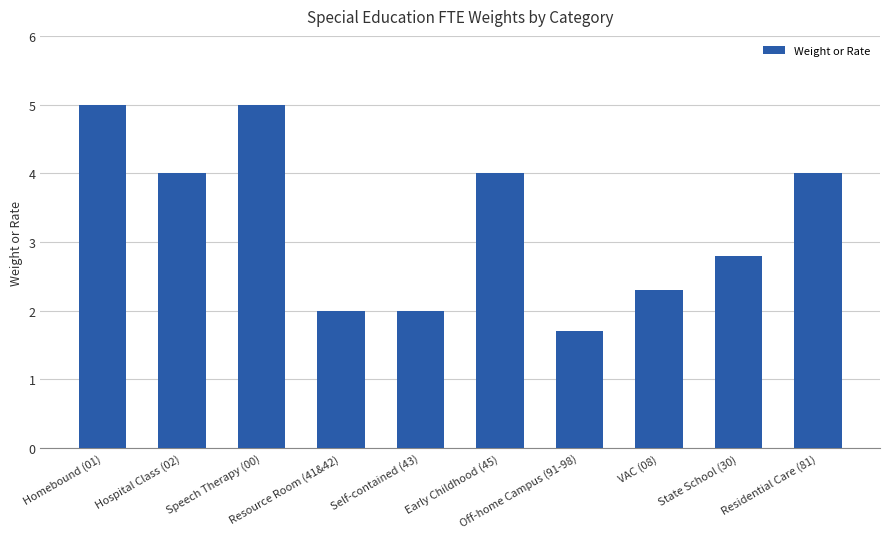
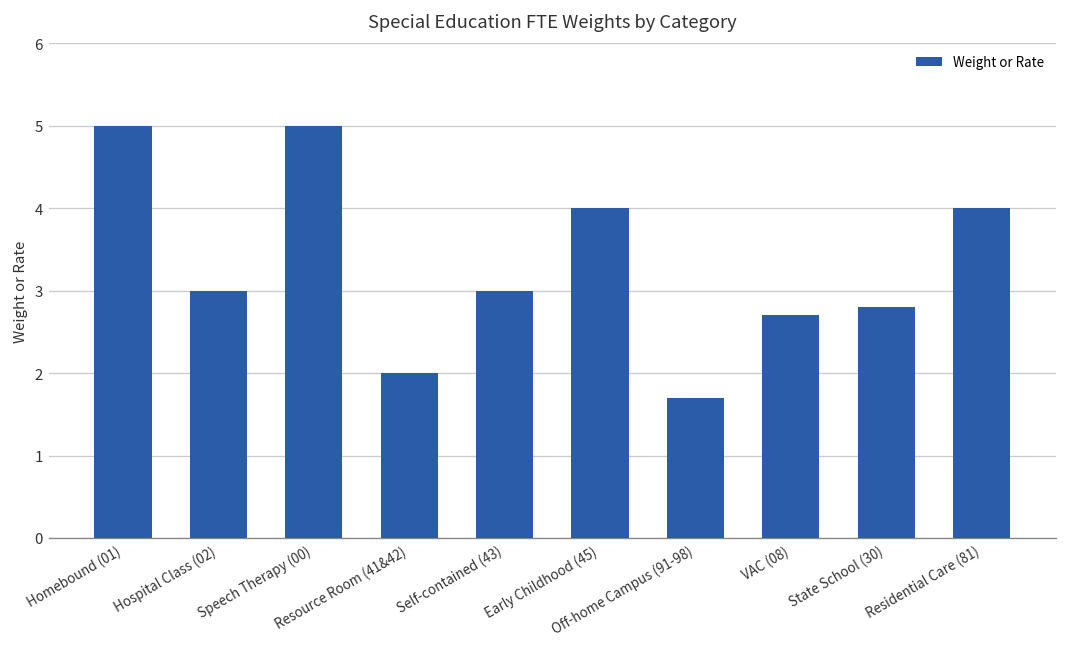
  {
    "Homebound (01)": 5.0,
-   "Hospital Class (02)": 4,
+   "Hospital Class (02)": 3,
    "Speech Therapy (00)": 5.0,
    "Resource Room (41&42)": 2.0,
-   "Self-contained (43)": 2,
+   "Self-contained (43)": 3,
    "Early Childhood (45)": 4.0,
    "Off-home Campus (91-98)": 1.7,
-   "VAC (08)": 2.3,
+   "VAC (08)": 2.7,
    "State School (30)": 2.8,
    "Residential Care (81)": 4.0
  }
